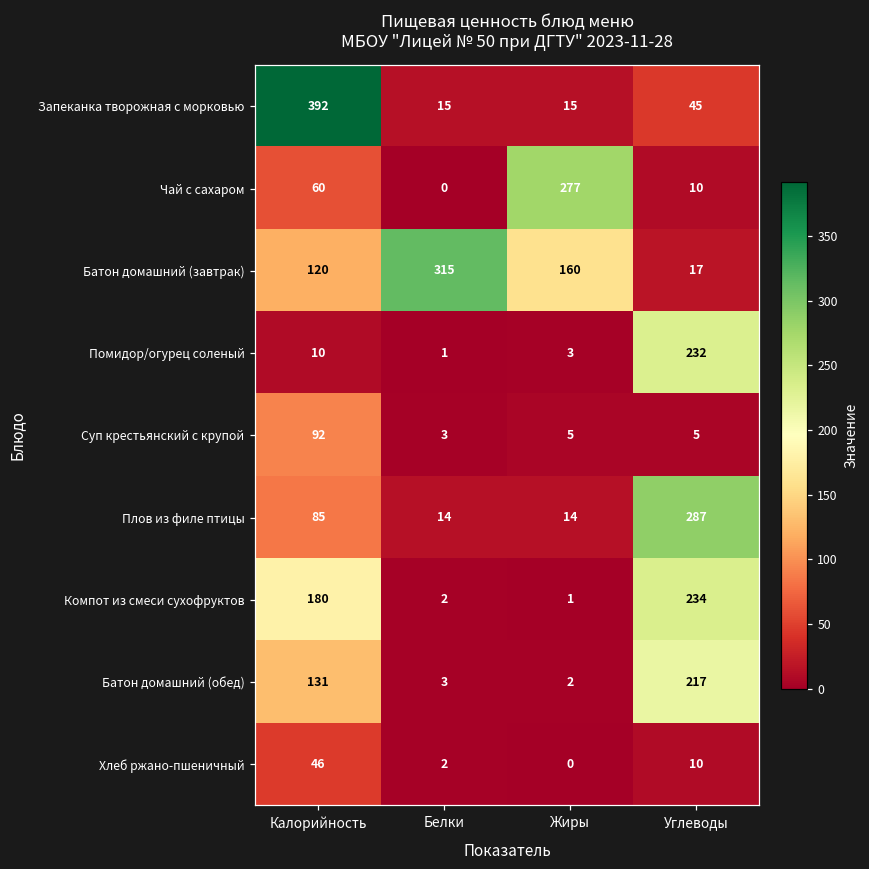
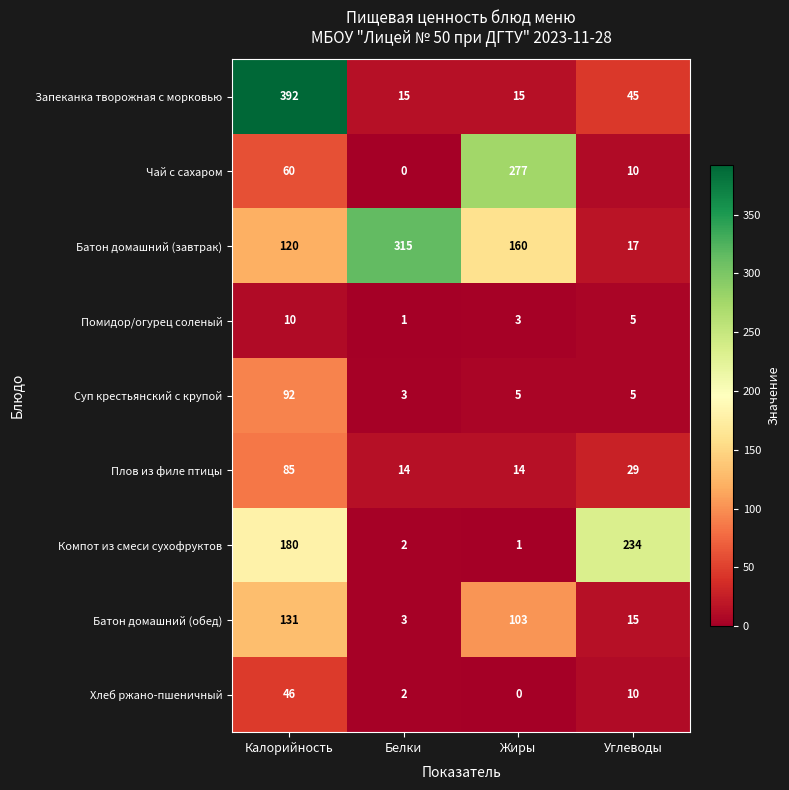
  {
    "Запеканка творожная с морковью": {
      "Калорийность": 392,
      "Белки": 15,
      "Жиры": 15,
      "Углеводы": 45
    },
    "Чай с сахаром": {
      "Калорийность": 60,
      "Белки": 0,
      "Жиры": 277,
      "Углеводы": 10
    },
    "Батон домашний (завтрак)": {
      "Калорийность": 120,
      "Белки": 315,
      "Жиры": 160,
      "Углеводы": 17
    },
    "Помидор/огурец соленый": {
      "Калорийность": 10,
      "Белки": 1,
      "Жиры": 3,
-     "Углеводы": 232
+     "Углеводы": 5
    },
    "Суп крестьянский с крупой": {
      "Калорийность": 92,
      "Белки": 3,
      "Жиры": 5,
      "Углеводы": 5
    },
    "Плов из филе птицы": {
      "Калорийность": 85,
      "Белки": 14,
      "Жиры": 14,
-     "Углеводы": 287
+     "Углеводы": 29
    },
    "Компот из смеси сухофруктов": {
      "Калорийность": 180,
      "Белки": 2,
      "Жиры": 1,
      "Углеводы": 234
    },
    "Батон домашний (обед)": {
      "Калорийность": 131,
      "Белки": 3,
-     "Жиры": 2,
-     "Углеводы": 217
+     "Жиры": 103,
+     "Углеводы": 15
    },
    "Хлеб ржано-пшеничный": {
      "Калорийность": 46,
      "Белки": 2,
      "Жиры": 0,
      "Углеводы": 10
    }
  }
